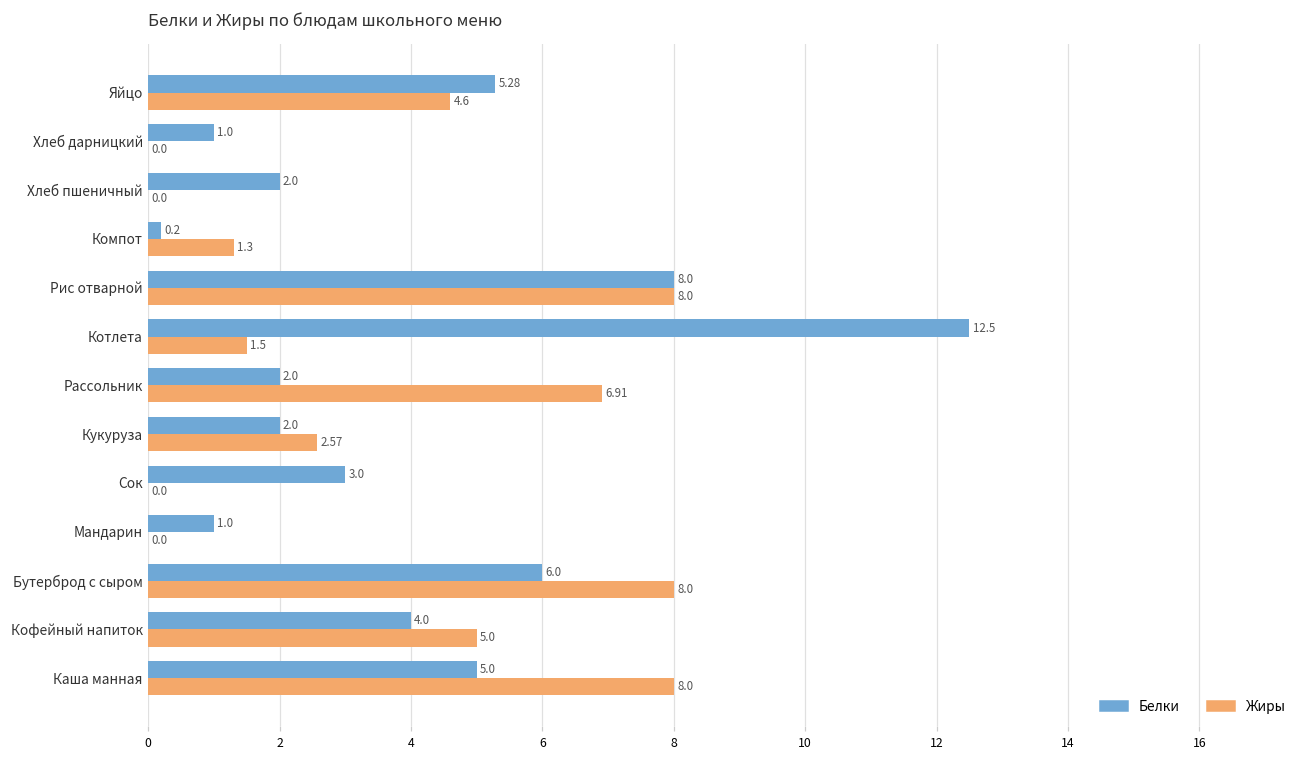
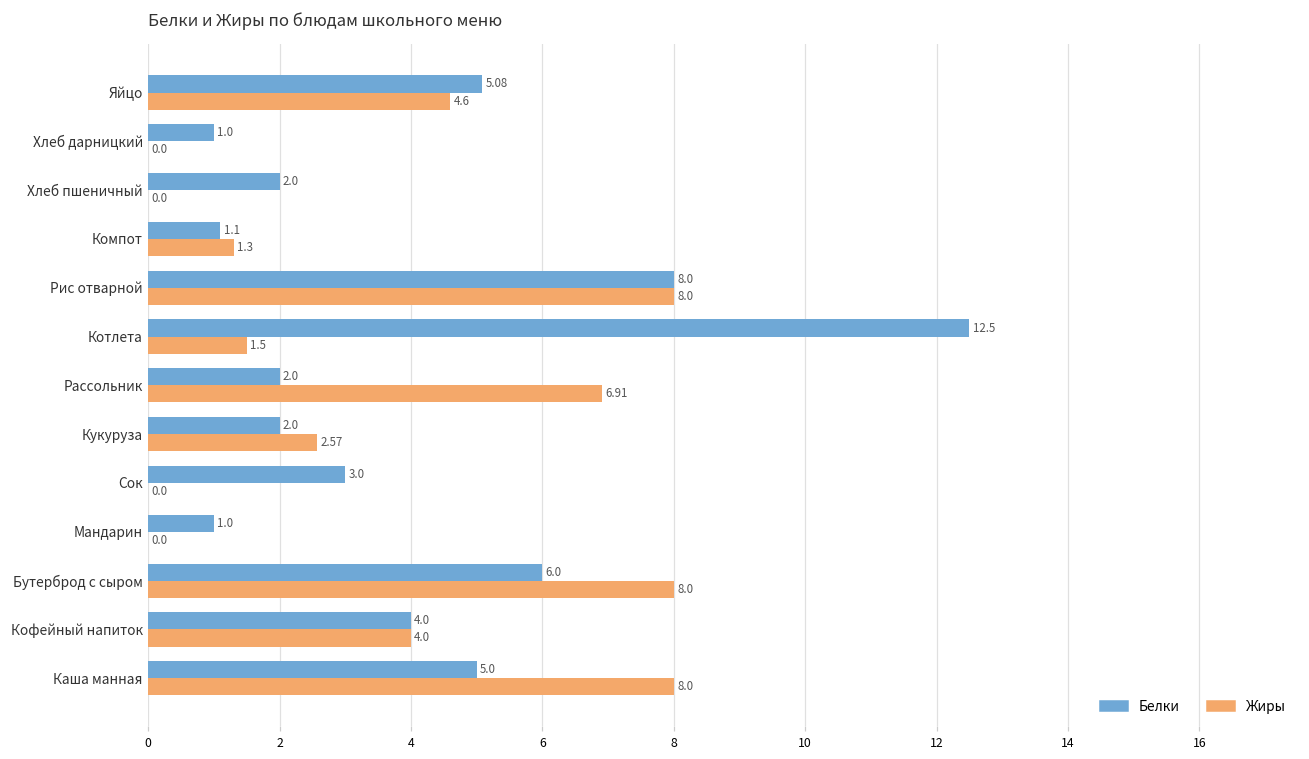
  {
    "Белки": {
-     "Яйцо": 5.28,
+     "Яйцо": 5.08,
      "Хлеб дарницкий": 1.0,
      "Хлеб пшеничный": 2.0,
-     "Компот": 0.2,
+     "Компот": 1.1,
      "Рис отварной": 8.0,
      "Котлета": 12.5,
      "Рассольник": 2.0,
      "Кукуруза": 2.0,
      "Сок": 3.0,
      "Мандарин": 1.0,
      "Бутерброд с сыром": 6.0,
      "Кофейный напиток": 4.0,
      "Каша манная": 5.0
    },
    "Жиры": {
      "Яйцо": 4.6,
      "Хлеб дарницкий": 0.0,
      "Хлеб пшеничный": 0.0,
      "Компот": 1.3,
      "Рис отварной": 8.0,
      "Котлета": 1.5,
      "Рассольник": 6.91,
      "Кукуруза": 2.57,
      "Сок": 0.0,
      "Мандарин": 0.0,
      "Бутерброд с сыром": 8.0,
-     "Кофейный напиток": 5.0,
+     "Кофейный напиток": 4.0,
      "Каша манная": 8.0
    }
  }
